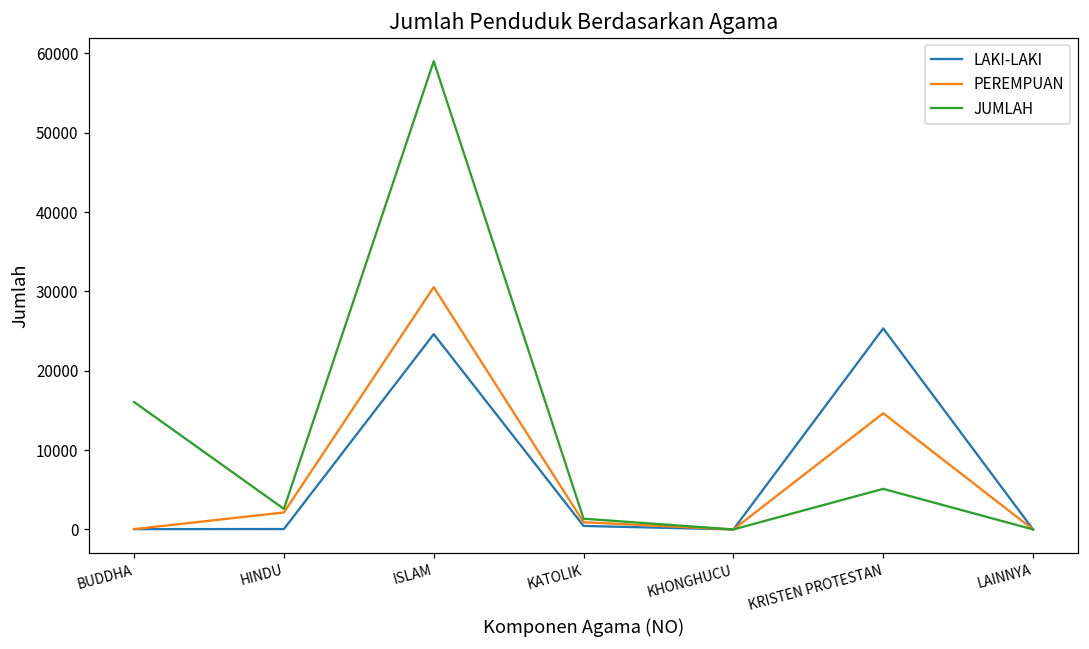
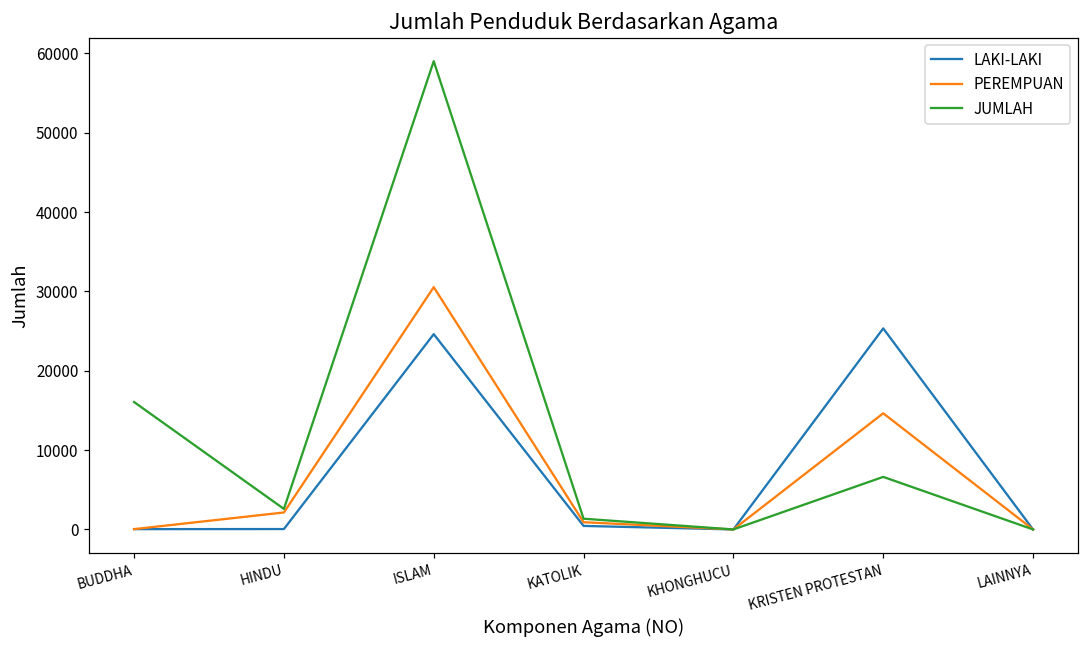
  {
    "LAKI-LAKI": {
      "HINDU": 0,
      "ISLAM": 25000,
      "KATOLIK": 0,
      "KRISTEN PROTESTAN": 25000
    },
    "PEREMPUAN": {
      "HINDU": 2000,
      "ISLAM": 31000,
      "KATOLIK": 1000,
      "KRISTEN PROTESTAN": 15000
    },
    "JUMLAH": {
      "BUDDHA": 16000,
      "HINDU": 3000,
      "ISLAM": 59000,
      "KATOLIK": 1000,
-     "KRISTEN PROTESTAN": 5000
+     "KRISTEN PROTESTAN": 7000
    }
  }
